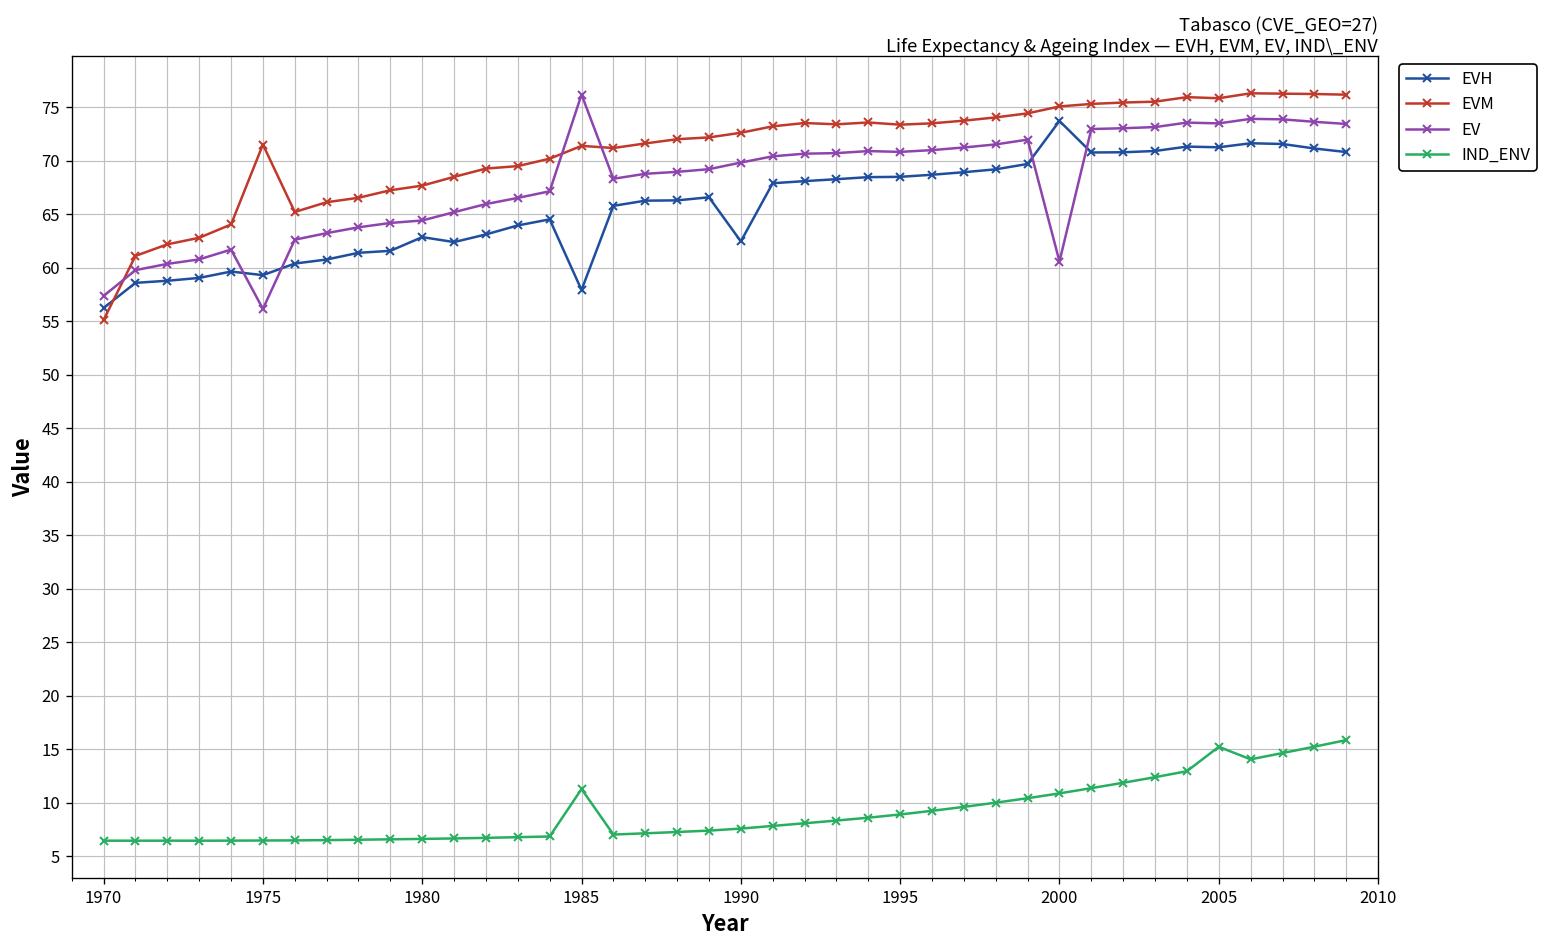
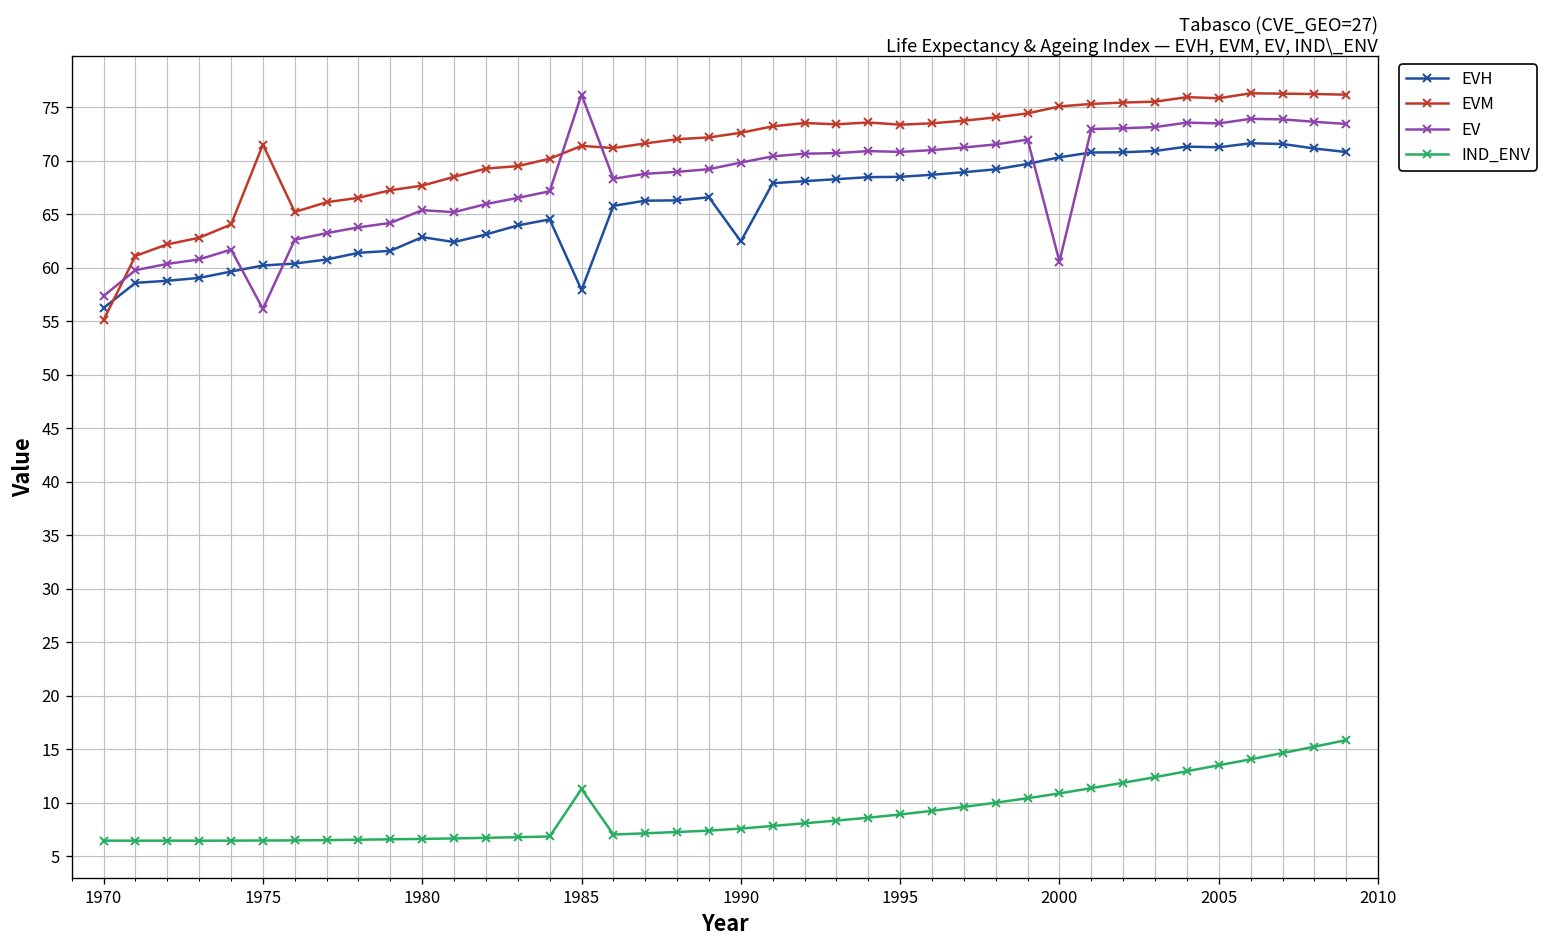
  {
    "EVH": {
      "1970": 56,
-     "1975": 59,
+     "1975": 60,
      "1980": 63,
      "1985": 58,
      "1990": 62,
      "1995": 69,
-     "2000": 74,
+     "2000": 70,
      "2005": 71
    },
    "EVM": {
      "1970": 55,
      "1975": 72,
      "1980": 68,
      "1985": 71,
      "1990": 73,
      "1995": 73,
      "2000": 75,
      "2005": 76
    },
    "EV": {
      "1970": 57,
      "1975": 56,
-     "1980": 64,
+     "1980": 65,
      "1985": 76,
      "1990": 70,
      "1995": 71,
      "2000": 61,
      "2005": 74
    },
    "IND_ENV": {
      "1970": 6,
      "1975": 6,
      "1980": 7,
      "1985": 11,
      "1990": 8,
      "1995": 9,
      "2000": 11,
-     "2005": 15
+     "2005": 14
    }
  }
